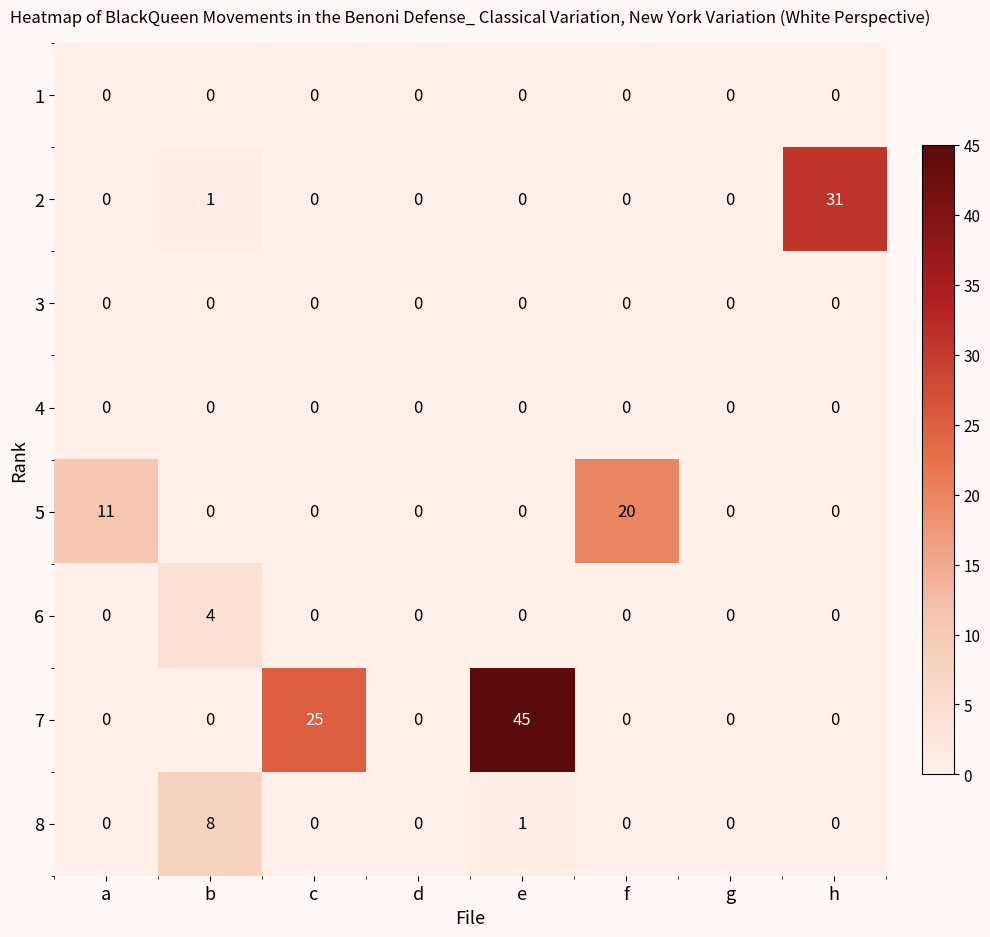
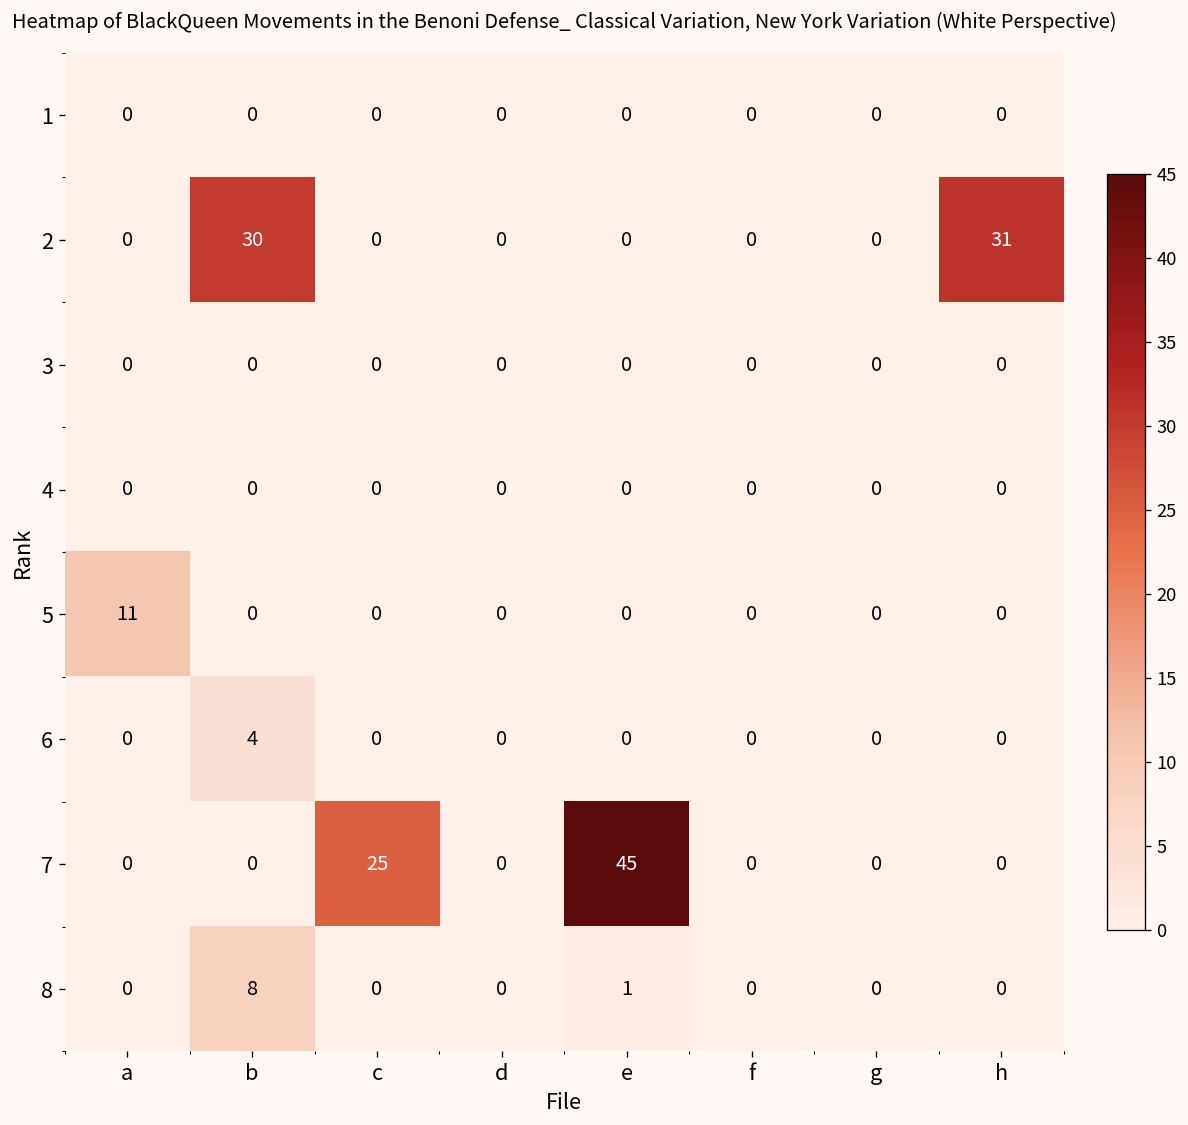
  {
    "1": {
      "a": 0,
      "b": 0,
      "c": 0,
      "d": 0,
      "e": 0,
      "f": 0,
      "g": 0,
      "h": 0
    },
    "2": {
      "a": 0,
-     "b": 1,
+     "b": 30,
      "c": 0,
      "d": 0,
      "e": 0,
      "f": 0,
      "g": 0,
      "h": 31
    },
    "3": {
      "a": 0,
      "b": 0,
      "c": 0,
      "d": 0,
      "e": 0,
      "f": 0,
      "g": 0,
      "h": 0
    },
    "4": {
      "a": 0,
      "b": 0,
      "c": 0,
      "d": 0,
      "e": 0,
      "f": 0,
      "g": 0,
      "h": 0
    },
    "5": {
      "a": 11,
      "b": 0,
      "c": 0,
      "d": 0,
      "e": 0,
-     "f": 20,
+     "f": 0,
      "g": 0,
      "h": 0
    },
    "6": {
      "a": 0,
      "b": 4,
      "c": 0,
      "d": 0,
      "e": 0,
      "f": 0,
      "g": 0,
      "h": 0
    },
    "7": {
      "a": 0,
      "b": 0,
      "c": 25,
      "d": 0,
      "e": 45,
      "f": 0,
      "g": 0,
      "h": 0
    },
    "8": {
      "a": 0,
      "b": 8,
      "c": 0,
      "d": 0,
      "e": 1,
      "f": 0,
      "g": 0,
      "h": 0
    }
  }
